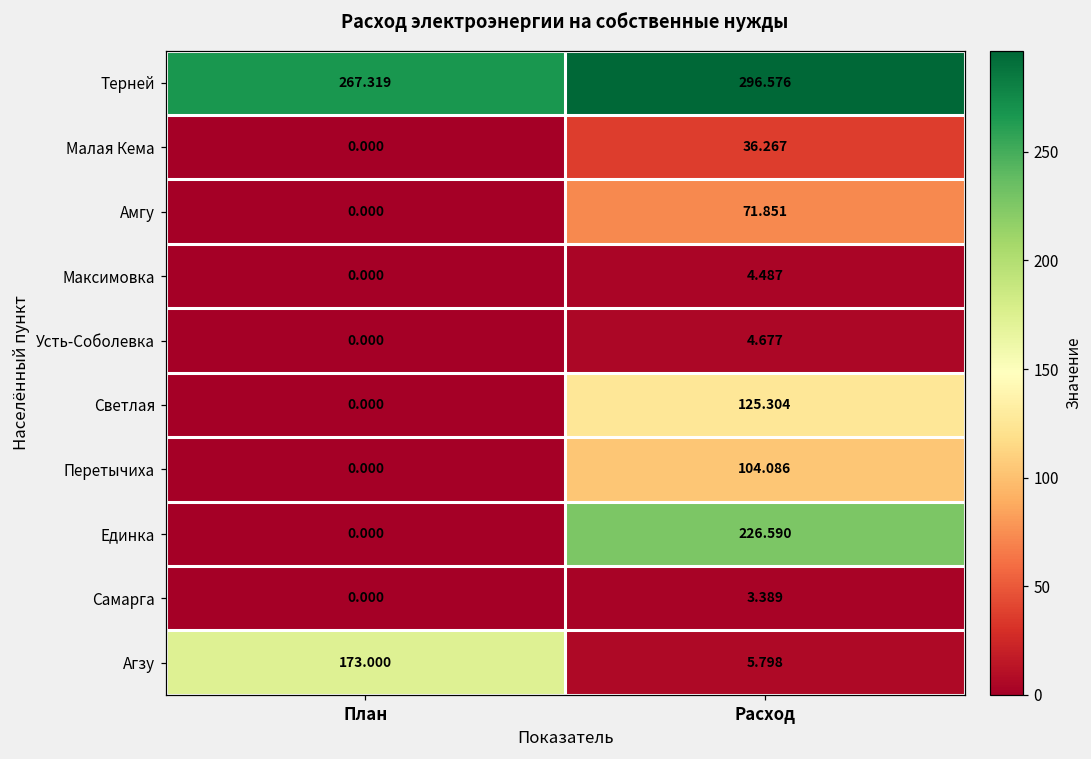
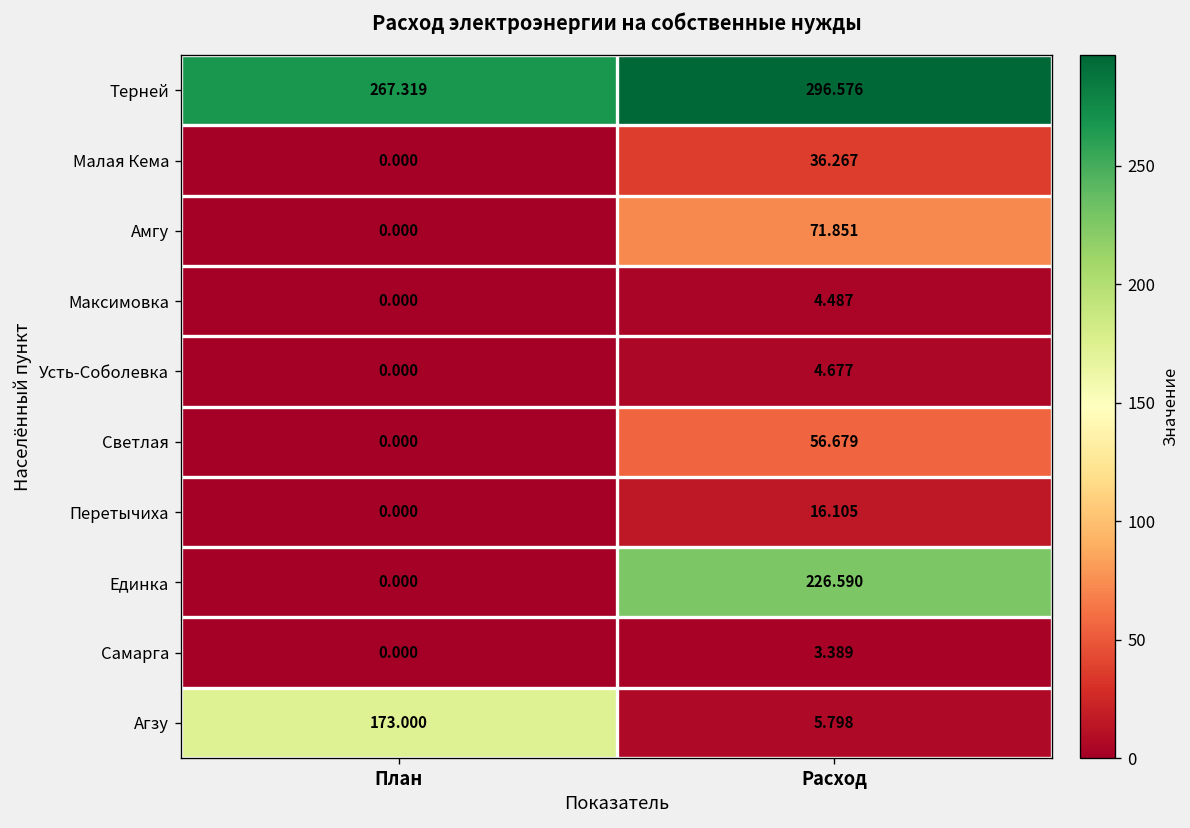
  {
    "Терней": {
      "План": 267.319,
      "Расход": 296.576
    },
    "Малая Кема": {
      "План": 0.000,
      "Расход": 36.267
    },
    "Амгу": {
      "План": 0.000,
      "Расход": 71.851
    },
    "Максимовка": {
      "План": 0.000,
      "Расход": 4.487
    },
    "Усть-Соболевка": {
      "План": 0.000,
      "Расход": 4.677
    },
    "Светлая": {
      "План": 0.000,
-     "Расход": 125.304
+     "Расход": 56.679
    },
    "Перетычиха": {
      "План": 0.000,
-     "Расход": 104.086
+     "Расход": 16.105
    },
    "Единка": {
      "План": 0.000,
      "Расход": 226.590
    },
    "Самарга": {
      "План": 0.000,
      "Расход": 3.389
    },
    "Агзу": {
      "План": 173.000,
      "Расход": 5.798
    }
  }
